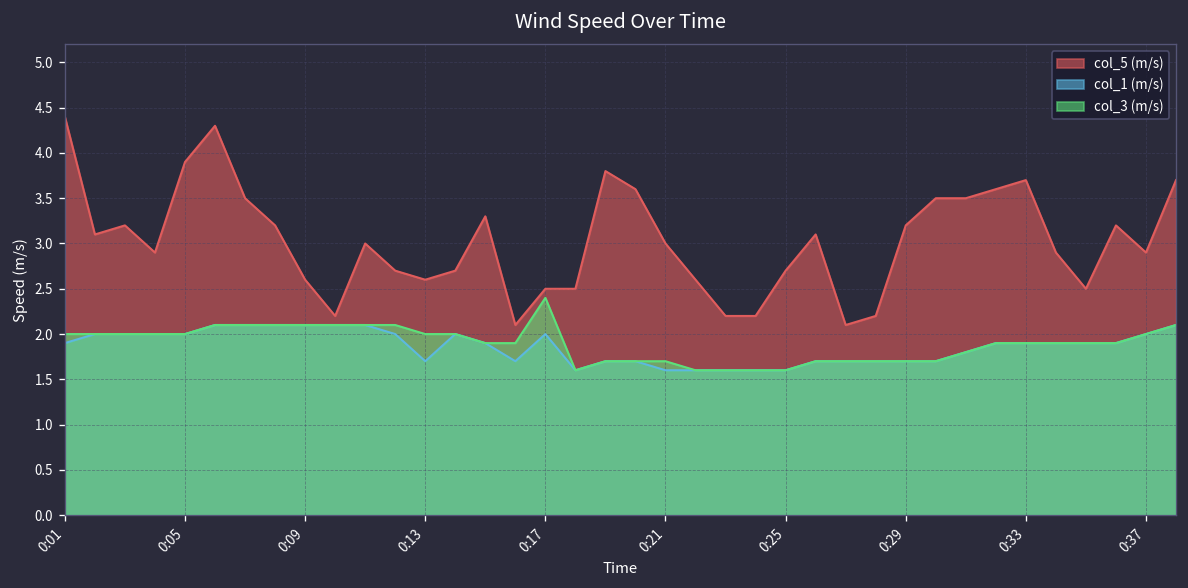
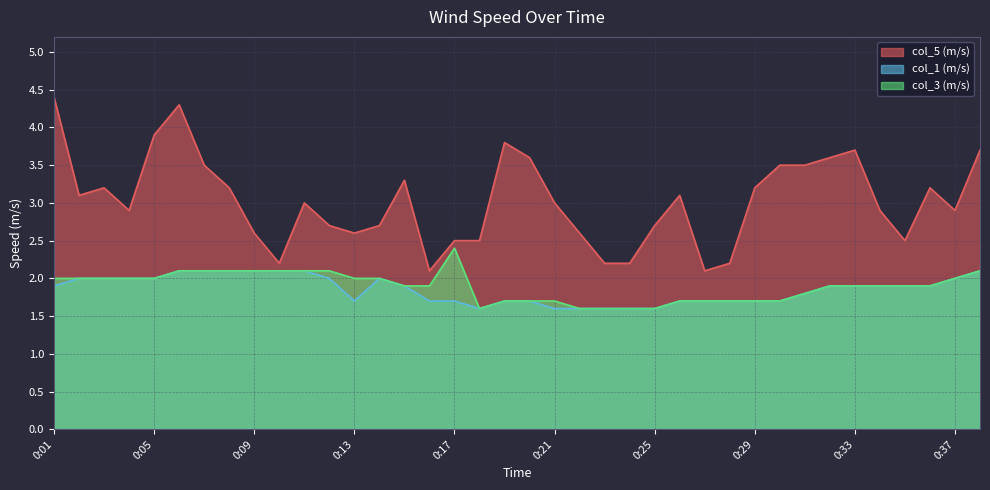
  {
    "col_5 (m/s)": {
      "0:01": 4.4,
      "0:05": 3.9,
      "0:09": 2.6,
      "0:13": 2.6,
      "0:17": 2.5,
      "0:21": 3.0,
      "0:25": 2.7,
      "0:29": 3.2,
      "0:33": 3.7,
      "0:37": 2.9
    },
    "col_1 (m/s)": {
      "0:01": 1.9,
      "0:13": 1.7,
-     "0:17": 2.0,
+     "0:17": 1.7,
      "0:21": 1.6
    },
    "col_3 (m/s)": {
      "0:01": 2.0,
      "0:13": 2.0,
      "0:17": 2.4,
      "0:21": 1.7
    }
  }
